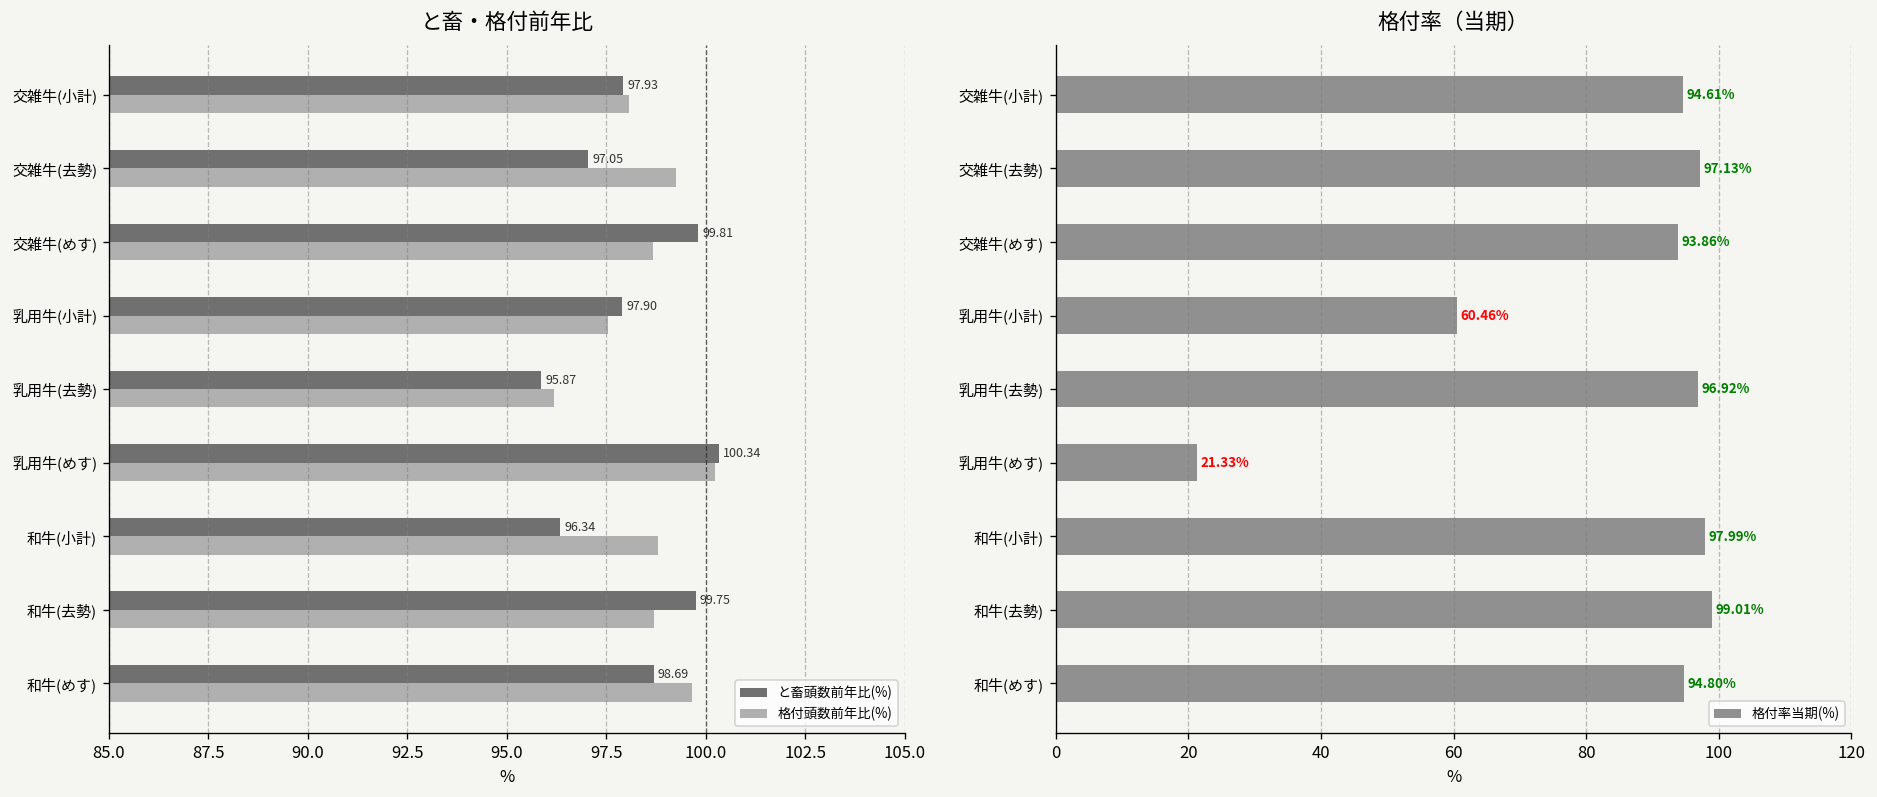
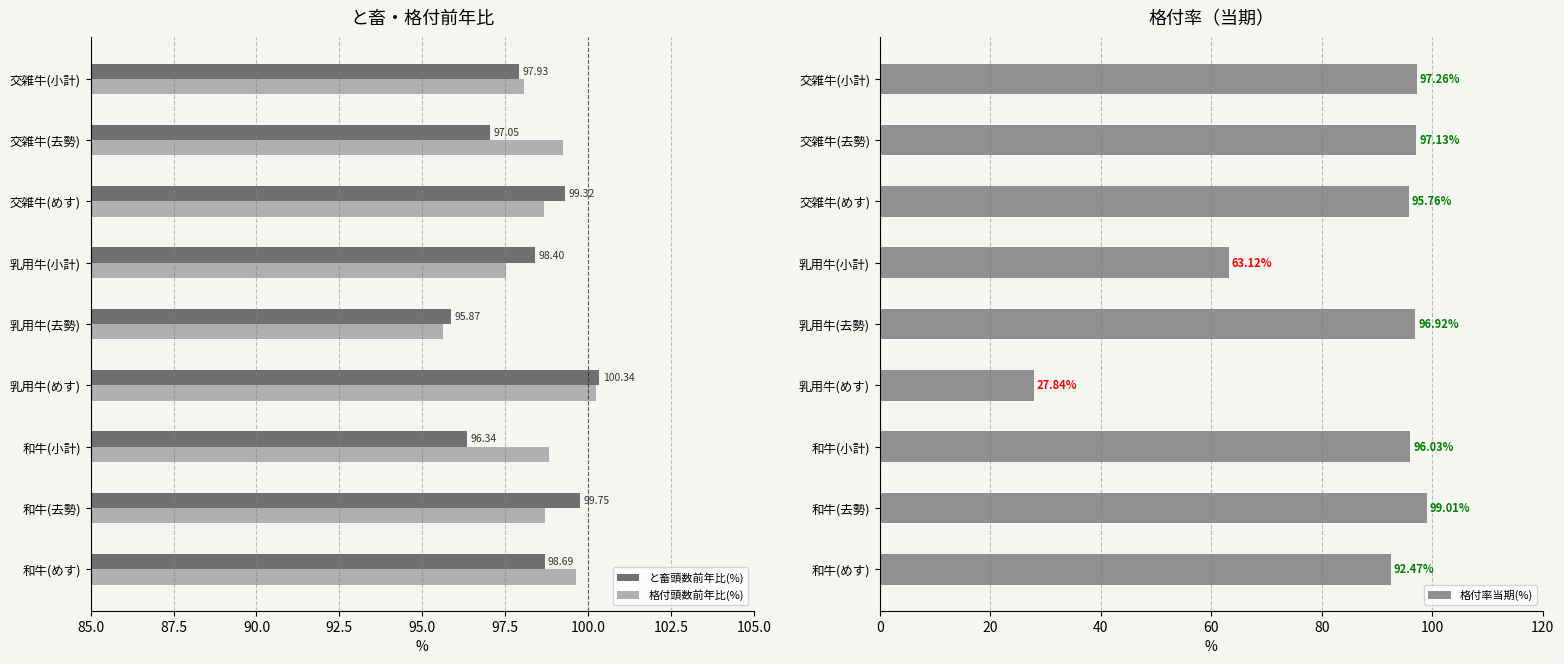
  {
    "と畜・格付前年比": {
      "と畜頭数前年比(%)": {
        "交雑牛(小計)": "97.93",
        "交雑牛(去勢)": "97.05",
-       "交雑牛(めす)": "99.81",
-       "乳用牛(小計)": "97.90",
+       "交雑牛(めす)": "99.32",
+       "乳用牛(小計)": "98.40",
        "乳用牛(去勢)": "95.87",
        "乳用牛(めす)": "100.34",
        "和牛(小計)": "96.34",
        "和牛(去勢)": "99.75",
        "和牛(めす)": "98.69"
      },
      "格付頭数前年比(%)": {
        "交雑牛(小計)": "98.1",
        "交雑牛(去勢)": "99.3",
        "交雑牛(めす)": "98.7",
        "乳用牛(小計)": "97.5",
-       "乳用牛(去勢)": "96.2",
+       "乳用牛(去勢)": "95.6",
        "乳用牛(めす)": "100.2",
        "和牛(小計)": "98.8",
        "和牛(去勢)": "98.7",
        "和牛(めす)": "99.7"
      }
    },
    "格付率（当期）": {
-     "交雑牛(小計)": "94.61%",
+     "交雑牛(小計)": "97.26%",
      "交雑牛(去勢)": "97.13%",
-     "交雑牛(めす)": "93.86%",
-     "乳用牛(小計)": "60.46%",
+     "交雑牛(めす)": "95.76%",
+     "乳用牛(小計)": "63.12%",
      "乳用牛(去勢)": "96.92%",
-     "乳用牛(めす)": "21.33%",
-     "和牛(小計)": "97.99%",
+     "乳用牛(めす)": "27.84%",
+     "和牛(小計)": "96.03%",
      "和牛(去勢)": "99.01%",
-     "和牛(めす)": "94.80%"
+     "和牛(めす)": "92.47%"
    }
  }
